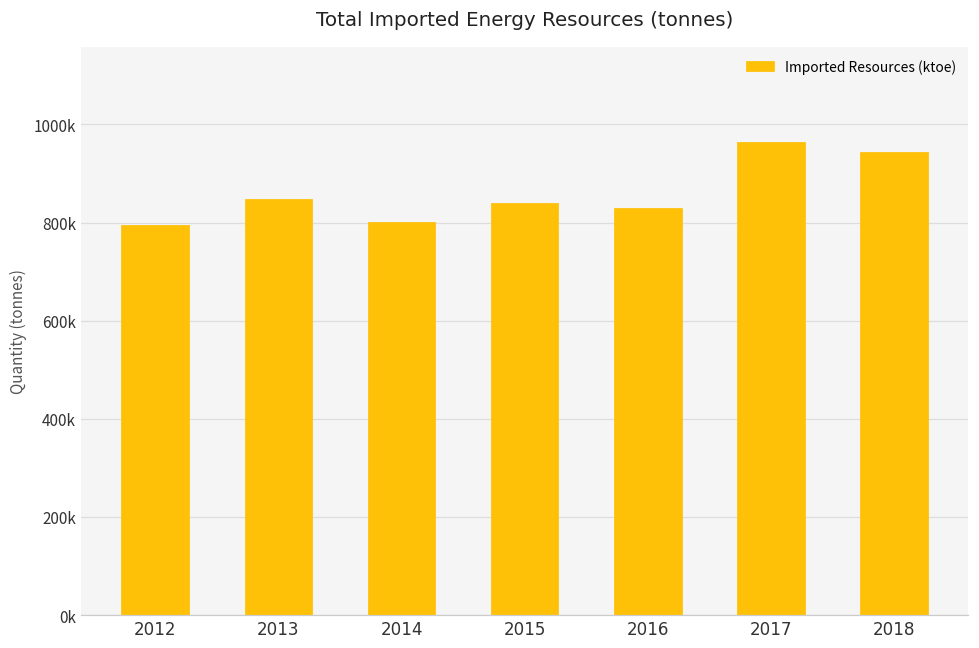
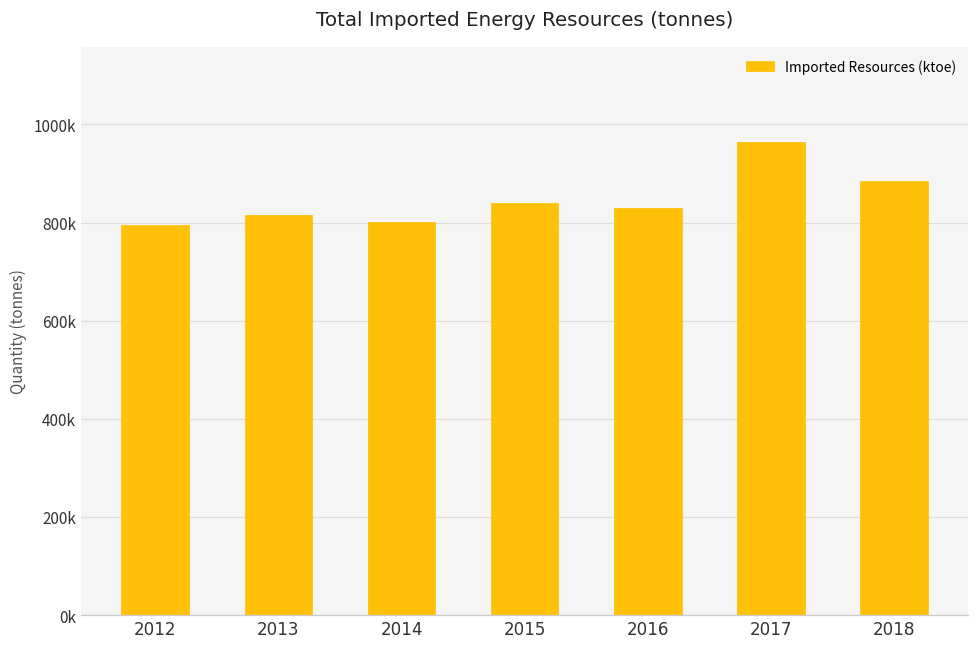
  {
    "2012": 800000,
-   "2013": 850000,
+   "2013": 820000,
    "2014": 800000,
    "2015": 840000,
    "2016": 830000,
    "2017": 970000,
-   "2018": 940000
+   "2018": 880000
  }
